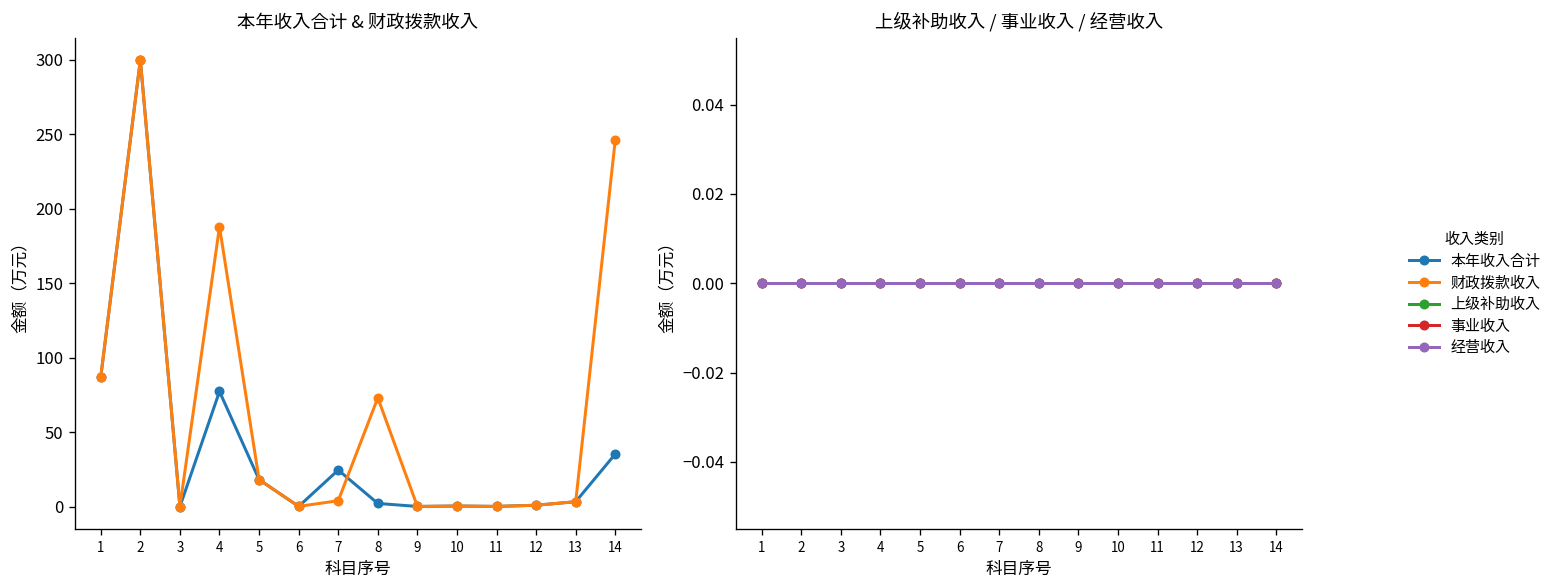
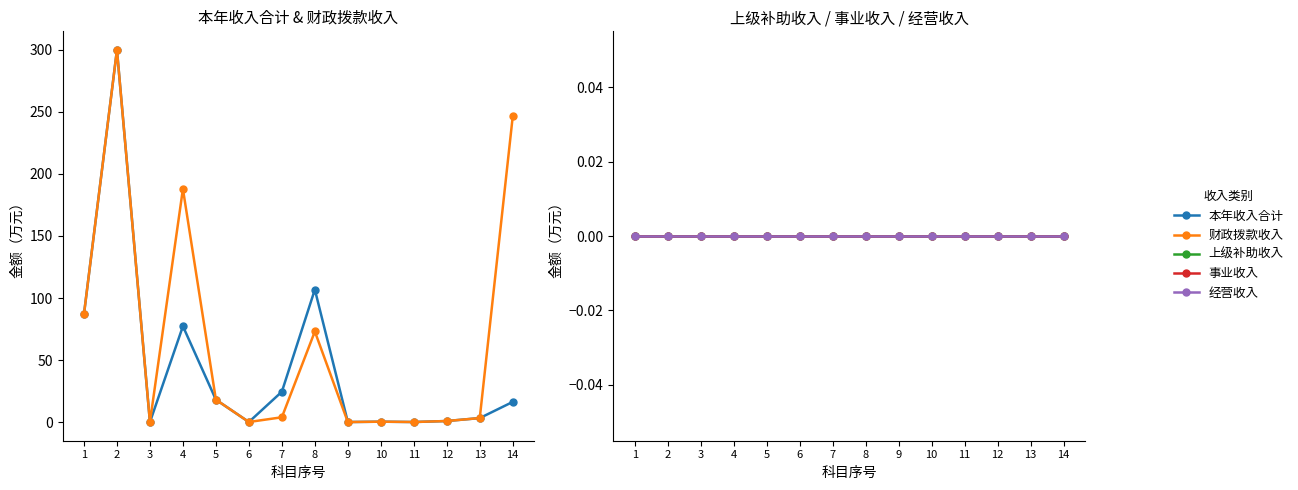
  {
    "本年收入合计 & 财政拨款收入": {
      "本年收入合计": {
        "4": 77,
        "7": 25,
-       "8": 2,
-       "14": 35
+       "8": 107,
+       "14": 16
      },
      "财政拨款收入": {
        "4": 188,
        "7": 4,
        "8": 73,
        "14": 246
      }
    },
    "上级补助收入 / 事业收入 / 经营收入": {
      "1": 0.000,
      "2": 0.000,
      "3": 0.000,
      "4": 0.000,
      "5": 0.000,
      "6": 0.000,
      "7": 0.000,
      "8": 0.000,
      "9": 0.000,
      "10": 0.000,
      "11": 0.000,
      "12": 0.000,
      "13": 0.000,
      "14": 0.000
    }
  }
